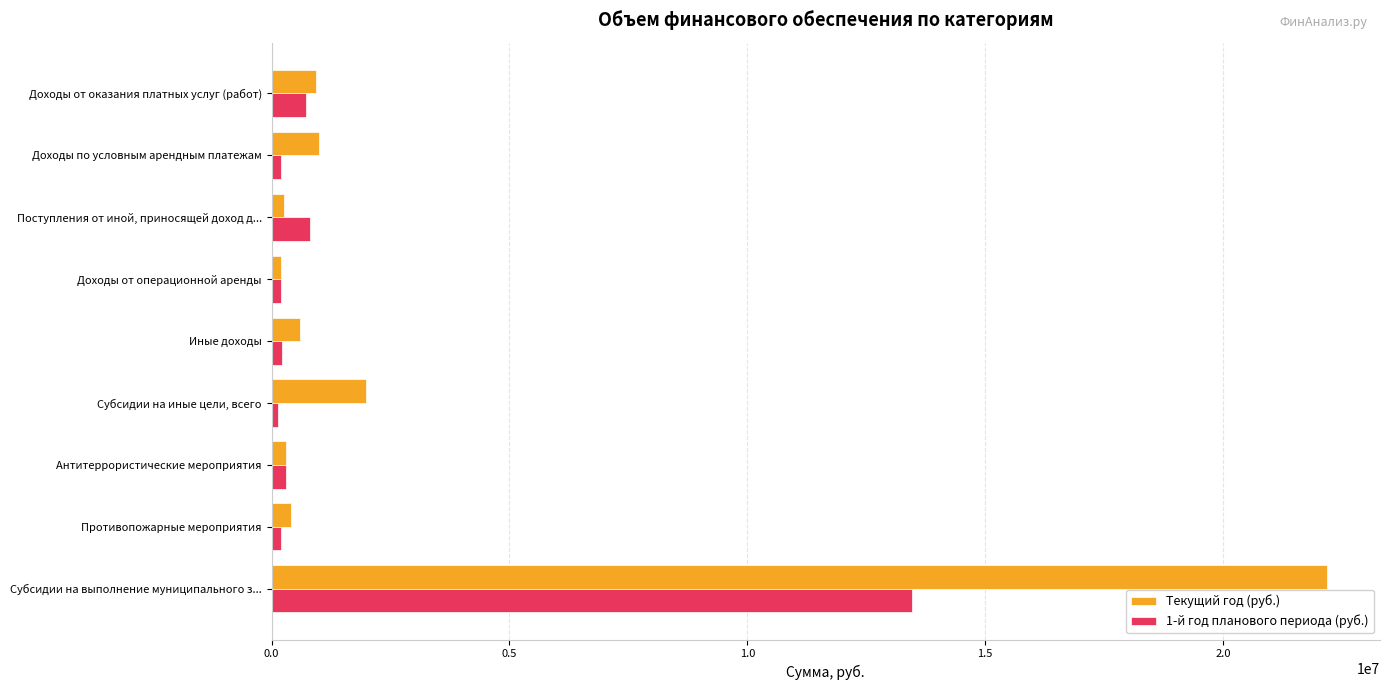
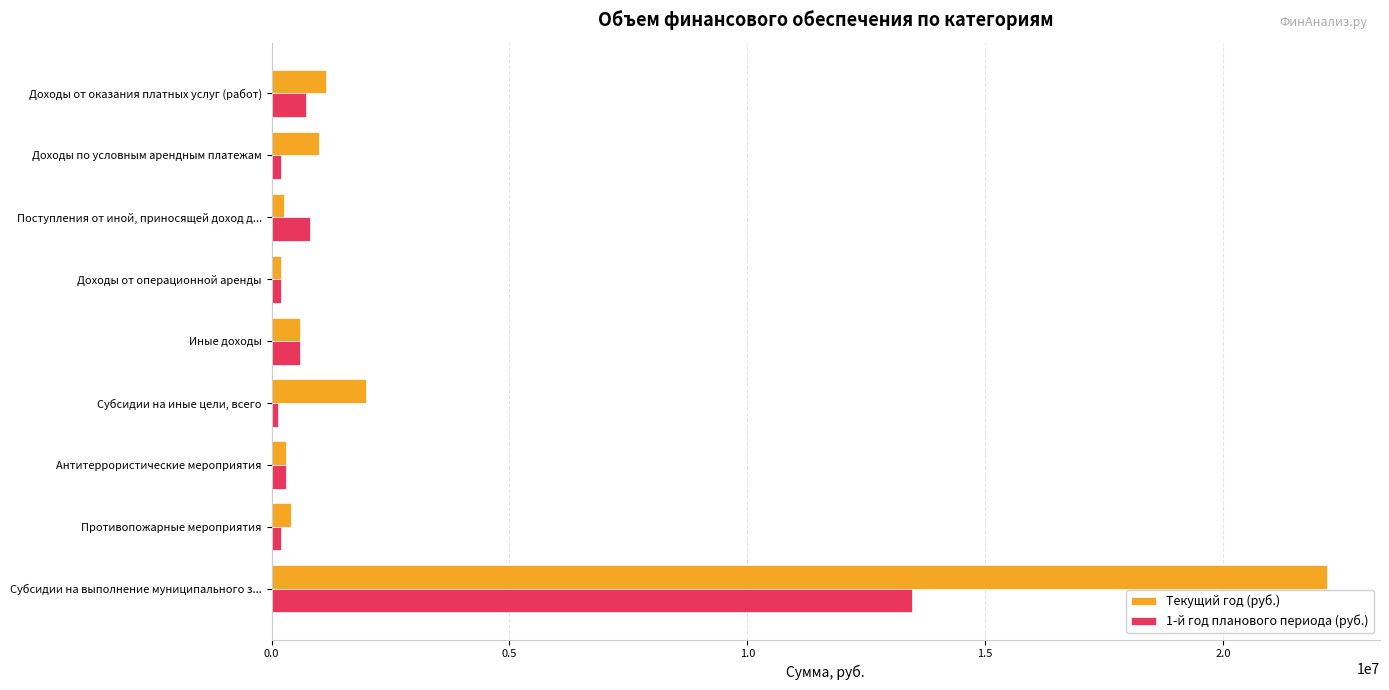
  {
    "Текущий год (руб.)": {
-     "Доходы от оказания платных услуг (работ)": 900000,
+     "Доходы от оказания платных услуг (работ)": 1100000,
      "Доходы по условным арендным платежам": 1000000,
      "Поступления от иной, приносящей доход д...": 300000,
      "Доходы от операционной аренды": 200000,
      "Иные доходы": 600000,
      "Субсидии на иные цели, всего": 2000000,
      "Антитеррористические мероприятия": 300000,
      "Противопожарные мероприятия": 400000,
      "Субсидии на выполнение муниципального з...": 22200000
    },
    "1-й год планового периода (руб.)": {
      "Доходы от оказания платных услуг (работ)": 700000,
      "Доходы по условным арендным платежам": 200000,
      "Поступления от иной, приносящей доход д...": 800000,
      "Доходы от операционной аренды": 200000,
-     "Иные доходы": 200000,
+     "Иные доходы": 600000,
      "Субсидии на иные цели, всего": 100000,
      "Антитеррористические мероприятия": 300000,
      "Противопожарные мероприятия": 200000,
      "Субсидии на выполнение муниципального з...": 13500000
    }
  }
